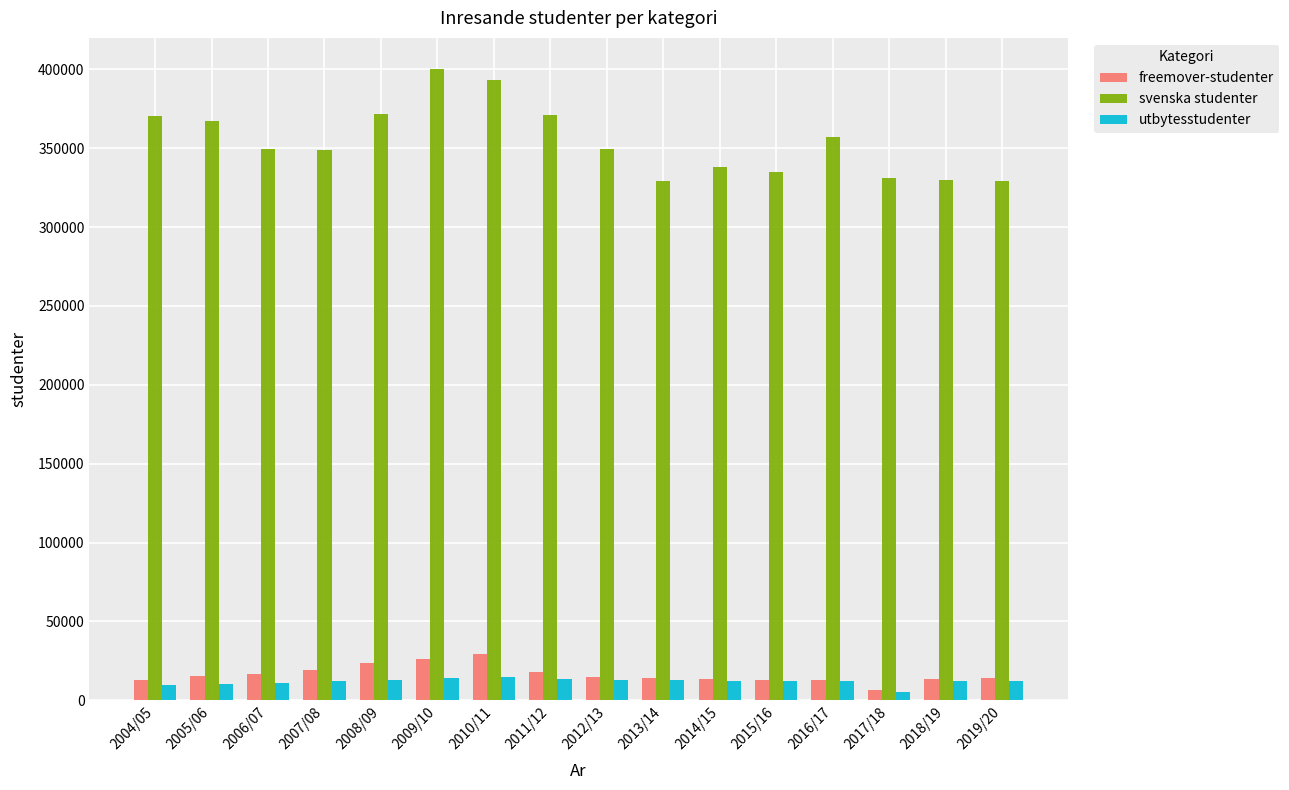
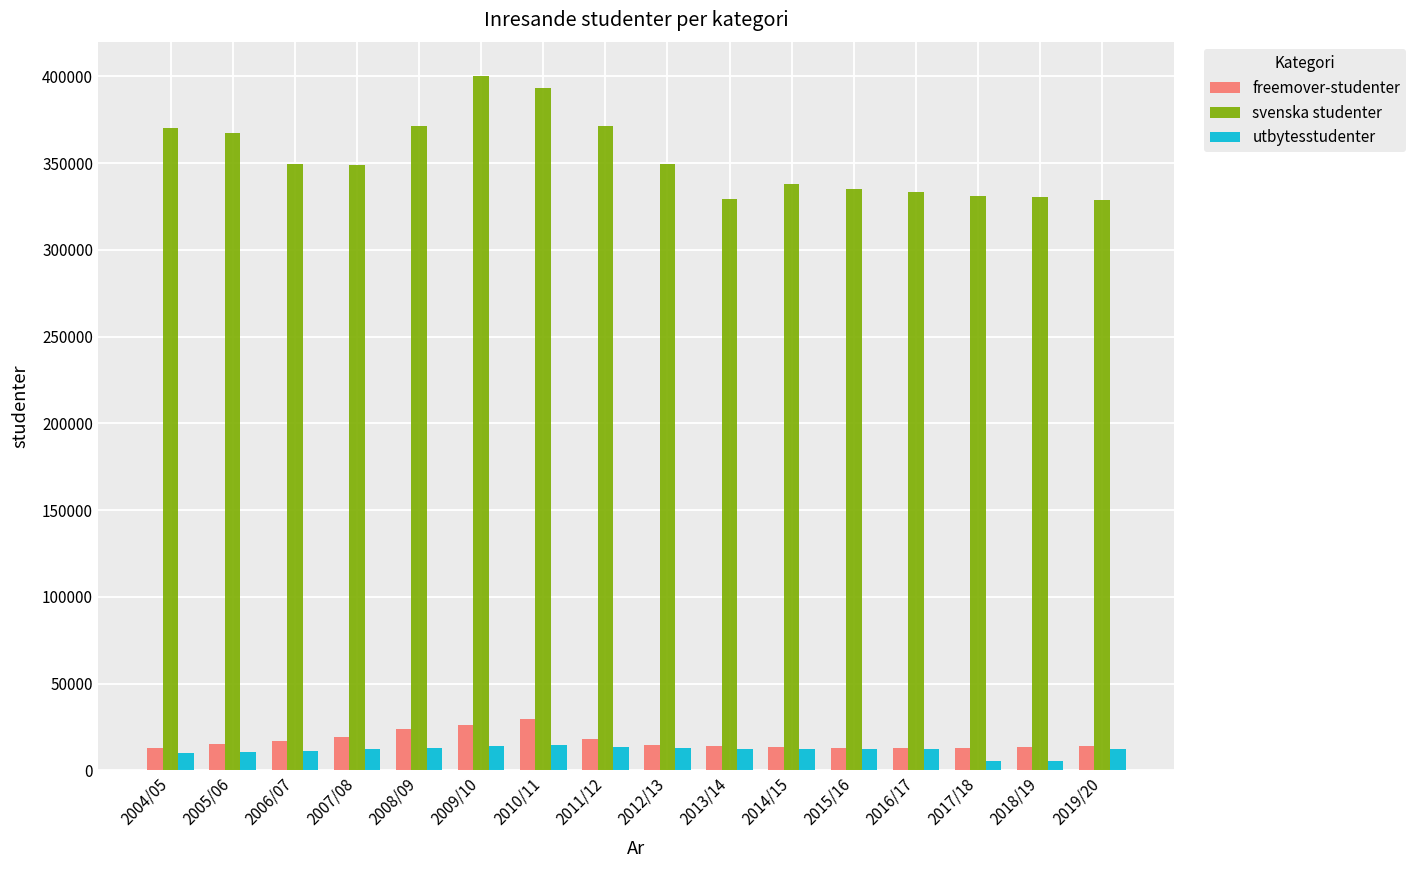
  {
    "freemover-studenter": {
      "2004/05": 13000,
      "2005/06": 15000,
      "2006/07": 17000,
      "2007/08": 19000,
      "2008/09": 24000,
      "2009/10": 26000,
      "2010/11": 30000,
      "2011/12": 18000,
      "2012/13": 15000,
      "2013/14": 14000,
      "2014/15": 14000,
      "2015/16": 13000,
      "2016/17": 13000,
-     "2017/18": 6000,
+     "2017/18": 13000,
      "2018/19": 13000,
      "2019/20": 14000
    },
    "svenska studenter": {
      "2004/05": 370000,
      "2005/06": 367000,
      "2006/07": 349000,
      "2007/08": 349000,
      "2008/09": 371000,
      "2009/10": 400000,
      "2010/11": 393000,
      "2011/12": 371000,
      "2012/13": 350000,
      "2013/14": 329000,
      "2014/15": 338000,
      "2015/16": 335000,
-     "2016/17": 357000,
+     "2016/17": 333000,
      "2017/18": 331000,
      "2018/19": 330000,
      "2019/20": 329000
    },
    "utbytesstudenter": {
      "2004/05": 10000,
      "2005/06": 10000,
      "2006/07": 11000,
      "2007/08": 12000,
      "2008/09": 13000,
      "2009/10": 14000,
      "2010/11": 15000,
      "2011/12": 14000,
      "2012/13": 13000,
      "2013/14": 13000,
      "2014/15": 12000,
      "2015/16": 12000,
      "2016/17": 12000,
      "2017/18": 5000,
-     "2018/19": 12000,
+     "2018/19": 5000,
      "2019/20": 12000
    }
  }
